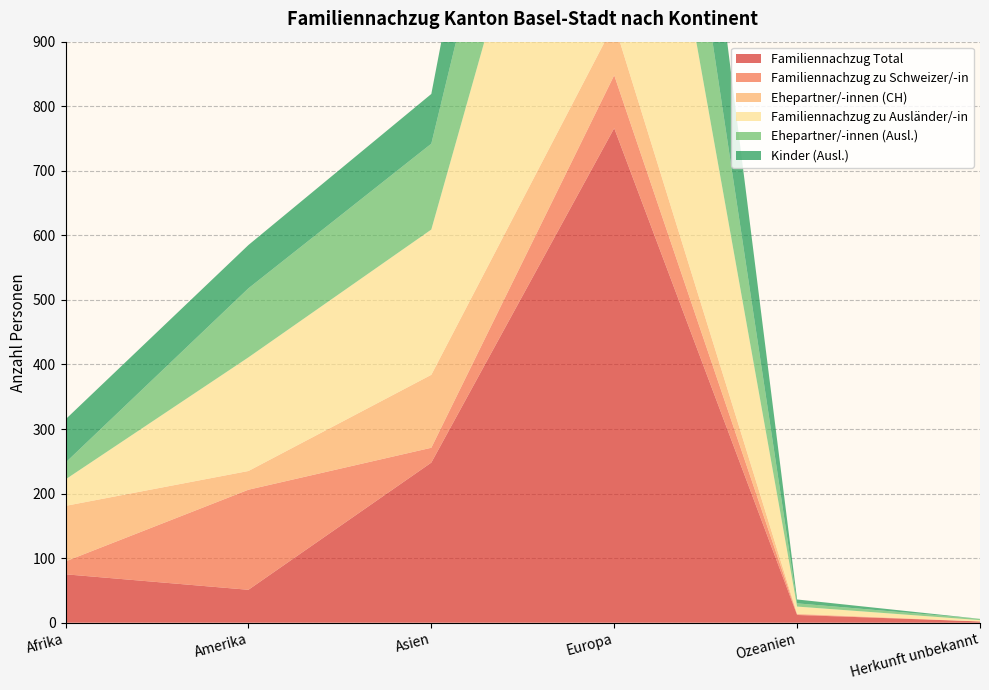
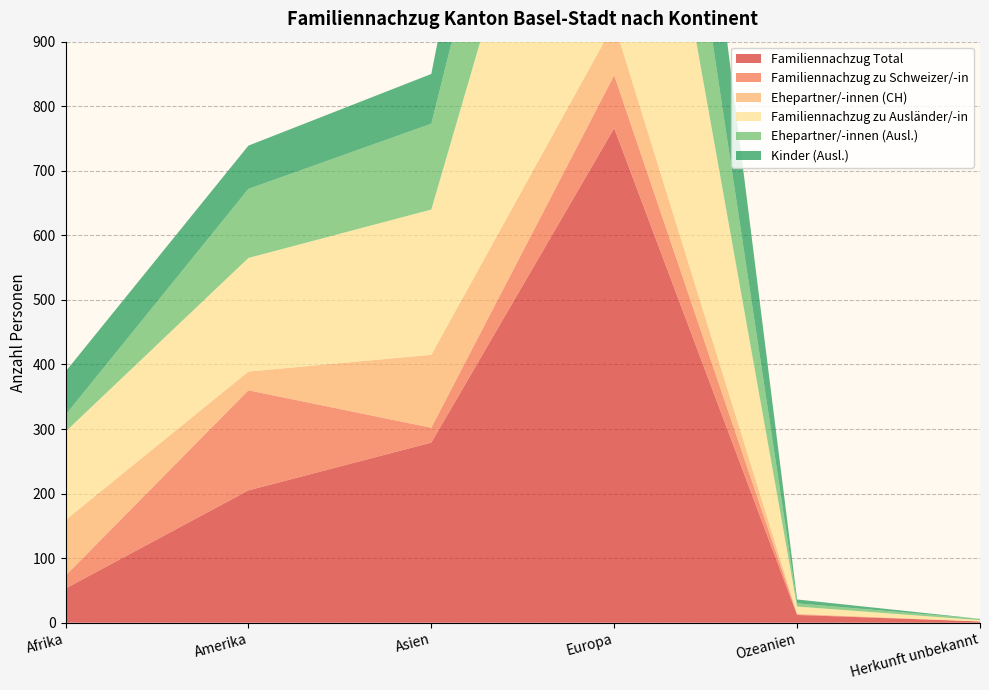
  {
    "Familiennachzug Total": {
-     "Afrika": 80,
-     "Amerika": 50,
-     "Asien": 250,
+     "Afrika": 50,
+     "Amerika": 210,
+     "Asien": 280,
      "Europa": 770
    },
    "Familiennachzug zu Schweizer/-in": {
      "Afrika": 20,
      "Amerika": 160,
      "Asien": 20,
      "Europa": 80
    },
    "Ehepartner/-innen (CH)": {
      "Afrika": 90,
      "Amerika": 30,
      "Asien": 110
    },
    "Familiennachzug zu Ausländer/-in": {
-     "Afrika": 40,
+     "Afrika": 140,
      "Amerika": 180,
      "Asien": 230,
      "Ozeanien": 10
    },
    "Ehepartner/-innen (Ausl.)": {
      "Afrika": 30,
      "Amerika": 110,
      "Asien": 130,
      "Ozeanien": 10
    },
    "Kinder (Ausl.)": {
      "Afrika": 70,
      "Amerika": 70,
      "Asien": 80,
      "Ozeanien": 10
    }
  }
